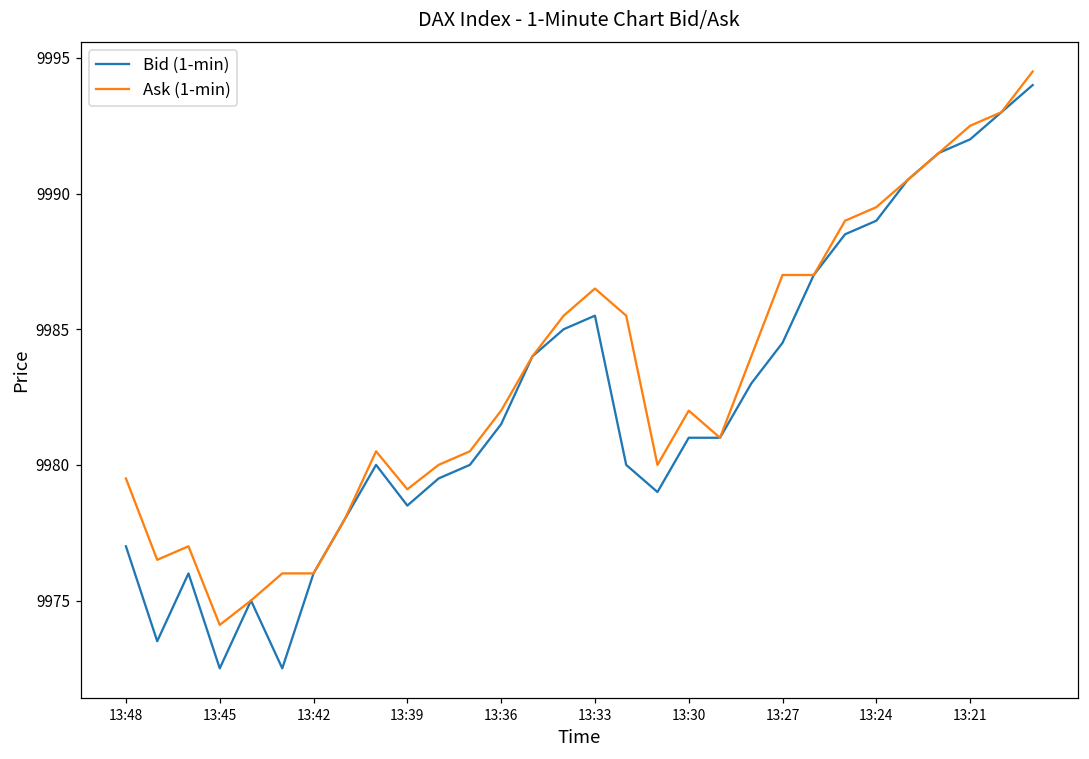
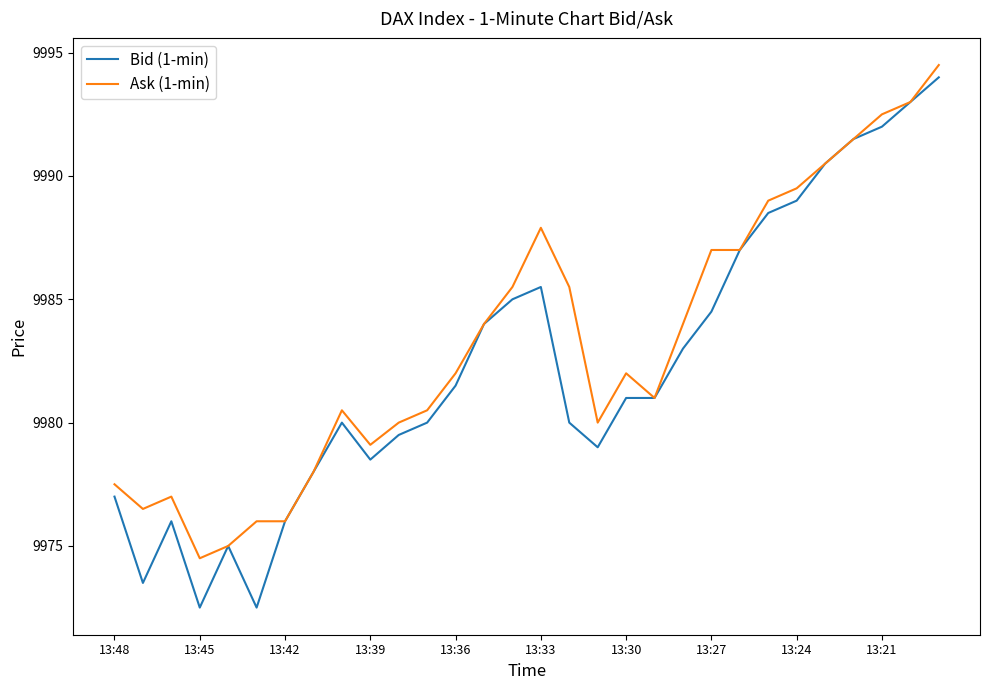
  {
    "Bid (1-min)": {
      "13:48": 9977.0,
      "13:45": 9972.5,
      "13:39": 9978.5,
      "13:36": 9981.5,
      "13:33": 9985.5,
      "13:30": 9981.0,
      "13:27": 9984.5,
      "13:24": 9989.0,
      "13:21": 9992.0
    },
    "Ask (1-min)": {
-     "13:48": 9979.5,
-     "13:45": 9974.1,
+     "13:48": 9977.5,
+     "13:45": 9974.5,
      "13:39": 9979.1,
      "13:36": 9982.0,
-     "13:33": 9986.5,
+     "13:33": 9987.9,
      "13:30": 9982.0,
      "13:27": 9987.0,
      "13:24": 9989.5,
      "13:21": 9992.5
    }
  }
